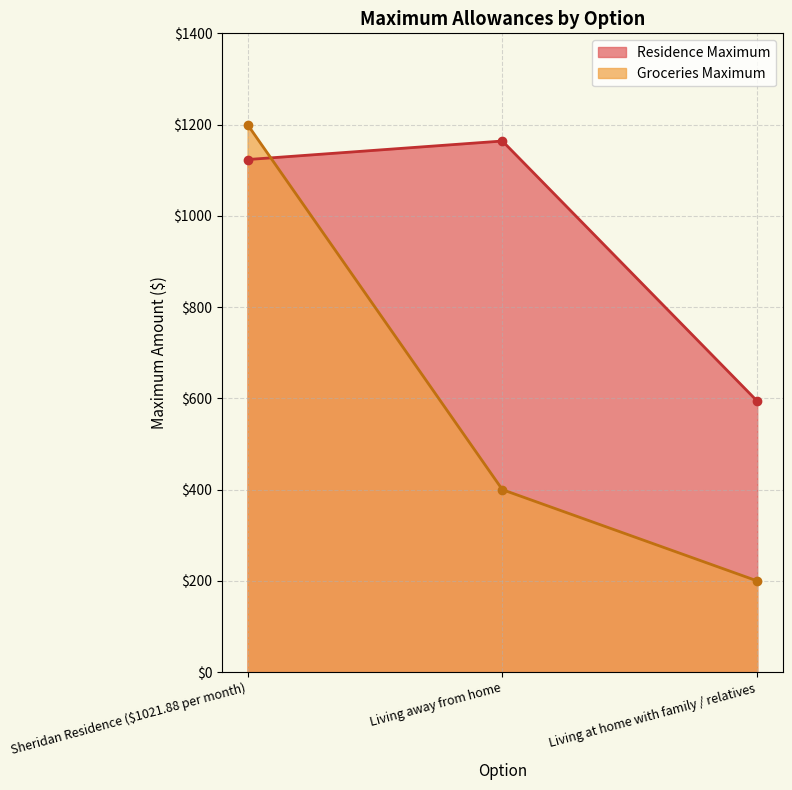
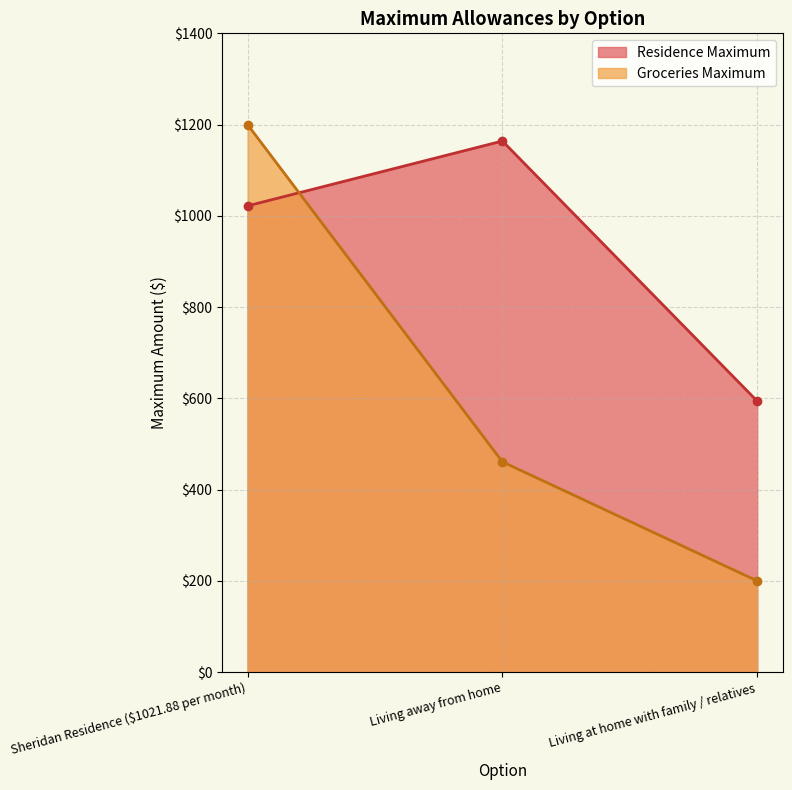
  {
    "Residence Maximum": {
-     "Sheridan Residence ($1021.88 per month)": "$1120",
+     "Sheridan Residence ($1021.88 per month)": "$1020",
      "Living away from home": "$1160",
      "Living at home with family / relatives": "$590"
    },
    "Groceries Maximum": {
      "Sheridan Residence ($1021.88 per month)": "$1200",
-     "Living away from home": "$400",
+     "Living away from home": "$460",
      "Living at home with family / relatives": "$200"
    }
  }
